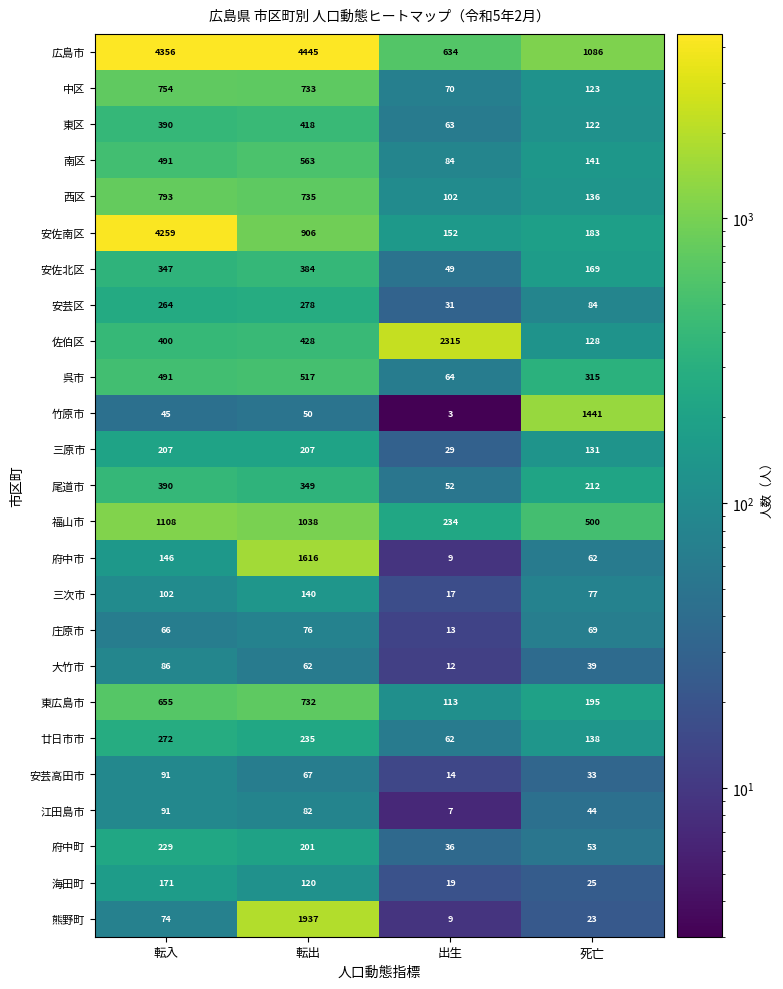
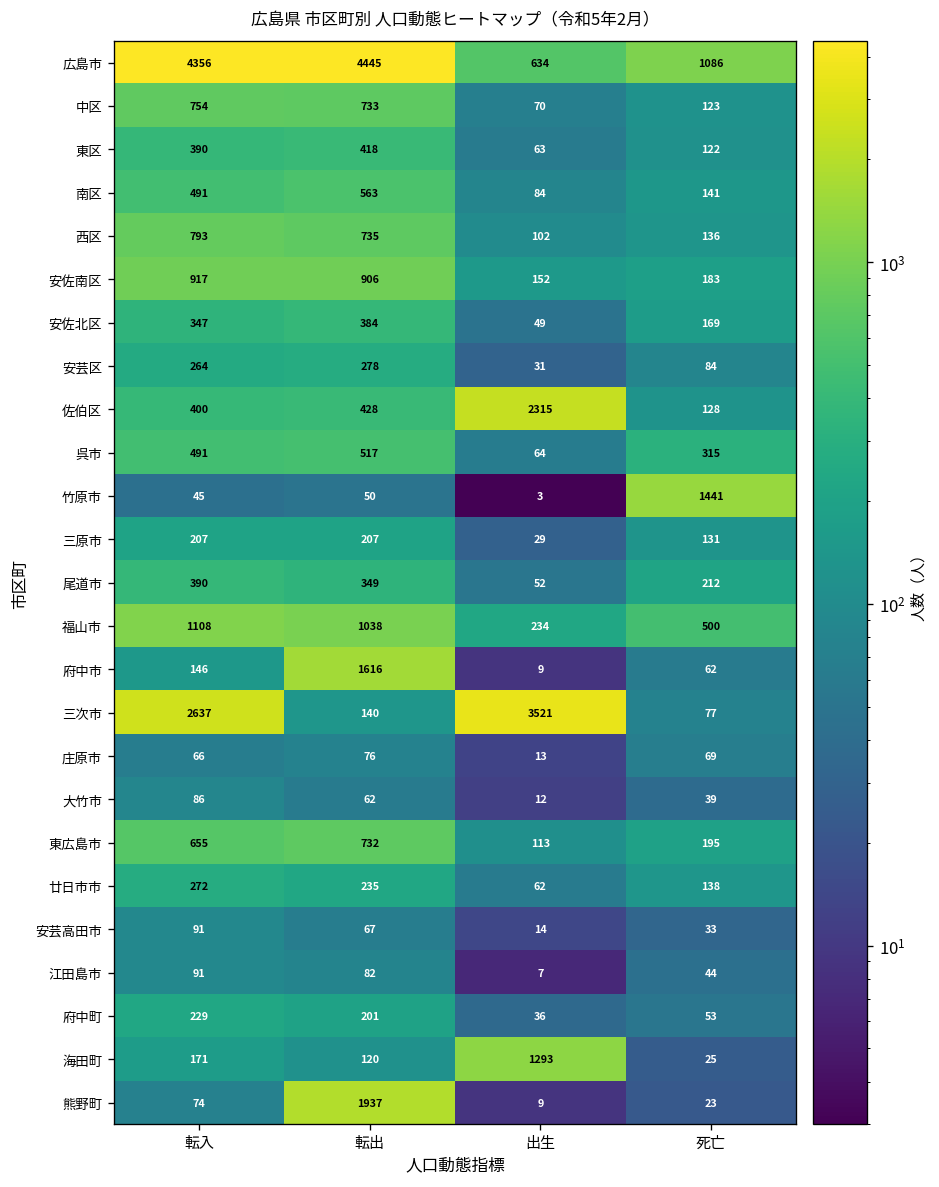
  {
    "広島市": {
      "転入": 4356,
      "転出": 4445,
      "出生": 634,
      "死亡": 1086
    },
    "中区": {
      "転入": 754,
      "転出": 733,
      "出生": 70,
      "死亡": 123
    },
    "東区": {
      "転入": 390,
      "転出": 418,
      "出生": 63,
      "死亡": 122
    },
    "南区": {
      "転入": 491,
      "転出": 563,
      "出生": 84,
      "死亡": 141
    },
    "西区": {
      "転入": 793,
      "転出": 735,
      "出生": 102,
      "死亡": 136
    },
    "安佐南区": {
-     "転入": 4259,
+     "転入": 917,
      "転出": 906,
      "出生": 152,
      "死亡": 183
    },
    "安佐北区": {
      "転入": 347,
      "転出": 384,
      "出生": 49,
      "死亡": 169
    },
    "安芸区": {
      "転入": 264,
      "転出": 278,
      "出生": 31,
      "死亡": 84
    },
    "佐伯区": {
      "転入": 400,
      "転出": 428,
      "出生": 2315,
      "死亡": 128
    },
    "呉市": {
      "転入": 491,
      "転出": 517,
      "出生": 64,
      "死亡": 315
    },
    "竹原市": {
      "転入": 45,
      "転出": 50,
      "出生": 3,
      "死亡": 1441
    },
    "三原市": {
      "転入": 207,
      "転出": 207,
      "出生": 29,
      "死亡": 131
    },
    "尾道市": {
      "転入": 390,
      "転出": 349,
      "出生": 52,
      "死亡": 212
    },
    "福山市": {
      "転入": 1108,
      "転出": 1038,
      "出生": 234,
      "死亡": 500
    },
    "府中市": {
      "転入": 146,
      "転出": 1616,
      "出生": 9,
      "死亡": 62
    },
    "三次市": {
-     "転入": 102,
+     "転入": 2637,
      "転出": 140,
-     "出生": 17,
+     "出生": 3521,
      "死亡": 77
    },
    "庄原市": {
      "転入": 66,
      "転出": 76,
      "出生": 13,
      "死亡": 69
    },
    "大竹市": {
      "転入": 86,
      "転出": 62,
      "出生": 12,
      "死亡": 39
    },
    "東広島市": {
      "転入": 655,
      "転出": 732,
      "出生": 113,
      "死亡": 195
    },
    "廿日市市": {
      "転入": 272,
      "転出": 235,
      "出生": 62,
      "死亡": 138
    },
    "安芸高田市": {
      "転入": 91,
      "転出": 67,
      "出生": 14,
      "死亡": 33
    },
    "江田島市": {
      "転入": 91,
      "転出": 82,
      "出生": 7,
      "死亡": 44
    },
    "府中町": {
      "転入": 229,
      "転出": 201,
      "出生": 36,
      "死亡": 53
    },
    "海田町": {
      "転入": 171,
      "転出": 120,
-     "出生": 19,
+     "出生": 1293,
      "死亡": 25
    },
    "熊野町": {
      "転入": 74,
      "転出": 1937,
      "出生": 9,
      "死亡": 23
    }
  }
